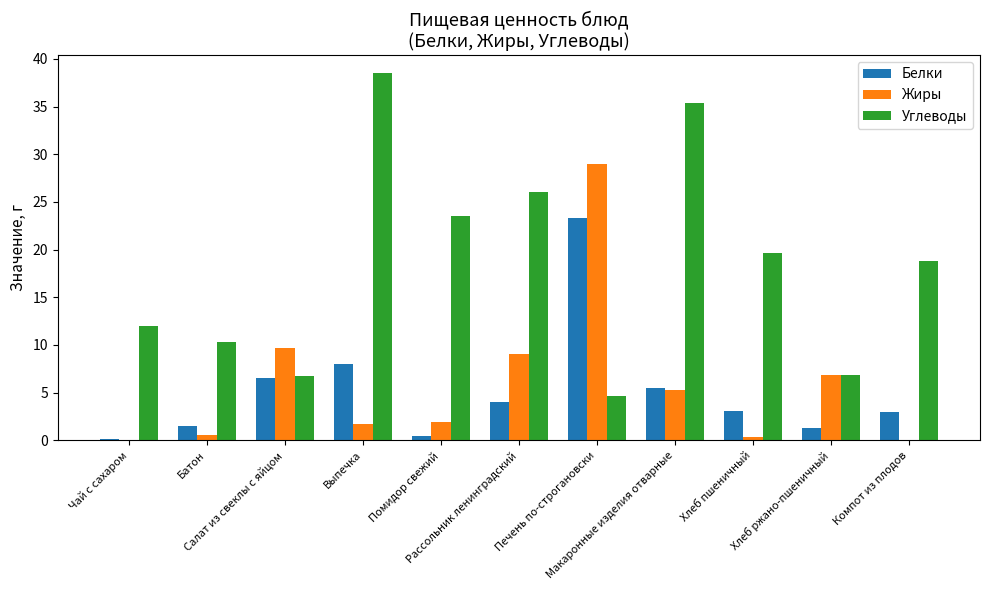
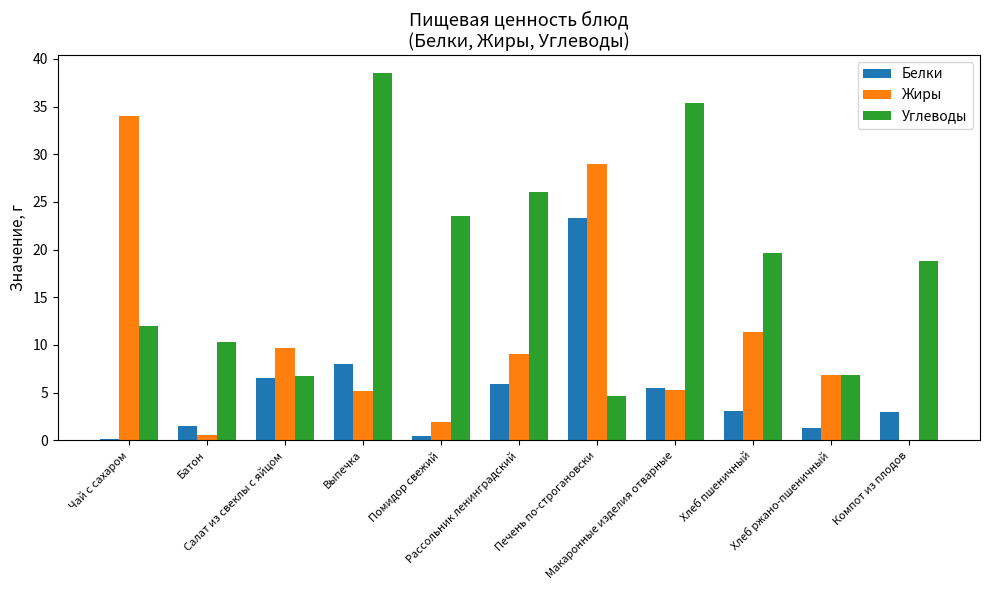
  {
    "Белки": {
      "Батон": 2,
      "Салат из свеклы с яйцом": 7,
      "Выпечка": 8,
      "Помидор свежий": 0,
-     "Рассольник ленинградский": 4,
+     "Рассольник ленинградский": 6,
      "Печень по-строгановски": 23,
      "Макаронные изделия отварные": 6,
      "Хлеб пшеничный": 3,
      "Хлеб ржано-пшеничный": 1,
      "Компот из плодов": 3
    },
    "Жиры": {
-     "Чай с сахаром": 0,
+     "Чай с сахаром": 34,
      "Батон": 1,
      "Салат из свеклы с яйцом": 10,
-     "Выпечка": 2,
+     "Выпечка": 5,
      "Помидор свежий": 2,
      "Рассольник ленинградский": 9,
      "Печень по-строгановски": 29,
      "Макаронные изделия отварные": 5,
-     "Хлеб пшеничный": 0,
+     "Хлеб пшеничный": 11,
      "Хлеб ржано-пшеничный": 7,
      "Компот из плодов": 0
    },
    "Углеводы": {
      "Чай с сахаром": 12,
      "Батон": 10,
      "Салат из свеклы с яйцом": 7,
      "Выпечка": 39,
      "Помидор свежий": 24,
      "Рассольник ленинградский": 26,
      "Печень по-строгановски": 5,
      "Макаронные изделия отварные": 35,
      "Хлеб пшеничный": 20,
      "Хлеб ржано-пшеничный": 7,
      "Компот из плодов": 19
    }
  }
